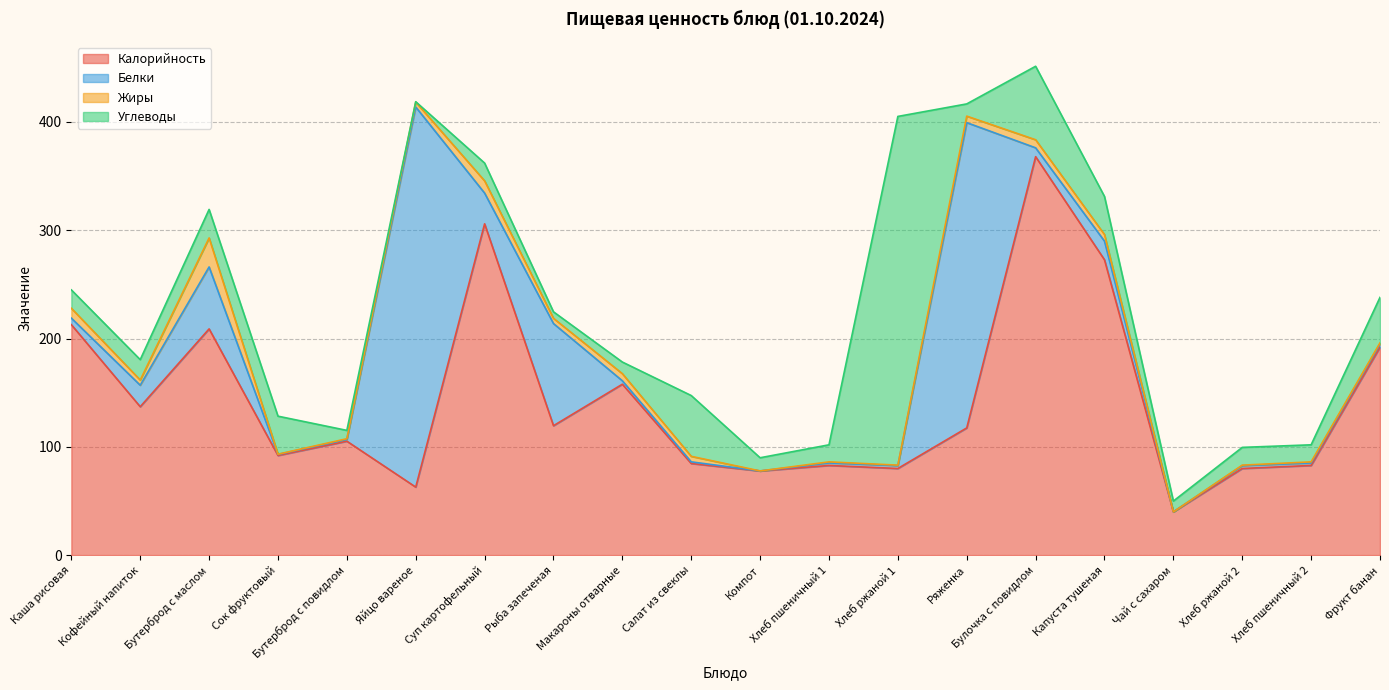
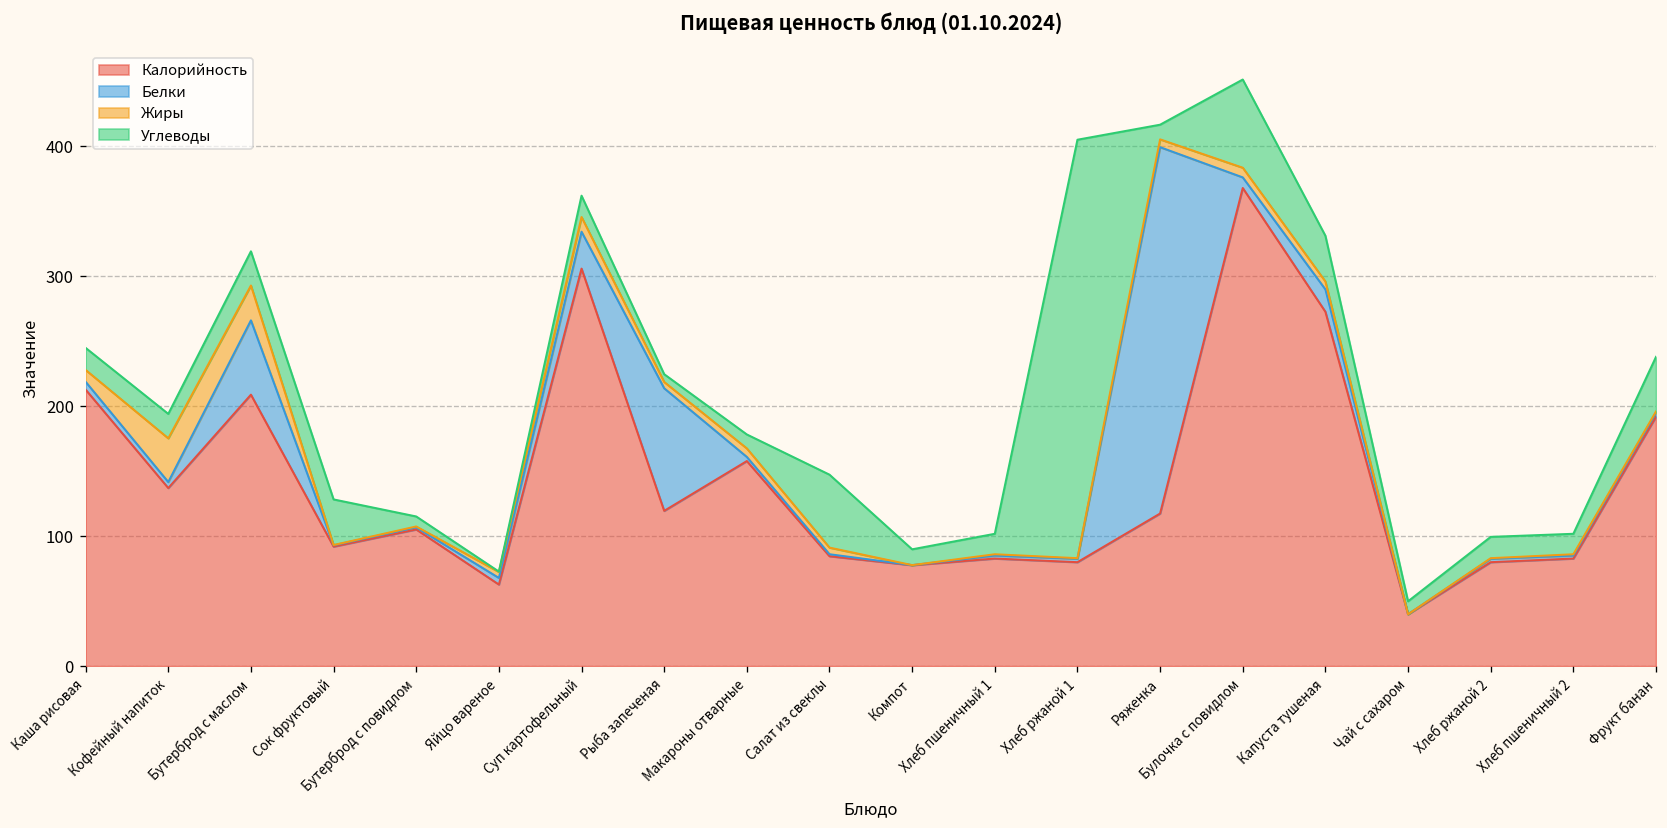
  {
    "Калорийность": {
      "Каша рисовая": 213,
      "Кофейный напиток": 137,
      "Бутерброд с маслом": 209,
      "Яйцо вареное": 63,
      "Суп картофельный": 306,
      "Рыба запеченая": 119,
      "Макароны отварные": 158,
      "Хлеб ржаной 1": 80,
      "Ряженка": 117,
      "Булочка с повидлом": 368,
      "Капуста тушеная": 273,
      "Хлеб ржаной 2": 80,
      "Фрукт банан": 192
    },
    "Белки": {
      "Каша рисовая": 6,
-     "Кофейный напиток": 20,
+     "Кофейный напиток": 5,
      "Бутерброд с маслом": 57,
-     "Яйцо вареное": 351,
+     "Яйцо вареное": 5,
      "Суп картофельный": 28,
      "Рыба запеченая": 94,
      "Макароны отварные": 3,
      "Ряженка": 282,
      "Булочка с повидлом": 8,
      "Капуста тушеная": 17
    },
    "Жиры": {
      "Каша рисовая": 9,
-     "Кофейный напиток": 5,
+     "Кофейный напиток": 34,
      "Бутерброд с маслом": 27,
      "Суп картофельный": 11,
      "Рыба запеченая": 5,
      "Макароны отварные": 7,
      "Салат из свеклы": 5,
      "Ряженка": 6,
      "Булочка с повидлом": 7,
      "Капуста тушеная": 6
    },
    "Углеводы": {
      "Каша рисовая": 17,
      "Кофейный напиток": 19,
      "Бутерброд с маслом": 26,
      "Сок фруктовый": 35,
      "Бутерброд с повидлом": 8,
      "Суп картофельный": 16,
      "Рыба запеченая": 6,
      "Макароны отварные": 11,
      "Салат из свеклы": 56,
      "Компот": 12,
      "Хлеб пшеничный 1": 16,
      "Хлеб ржаной 1": 322,
      "Ряженка": 11,
      "Булочка с повидлом": 68,
      "Капуста тушеная": 35,
      "Чай с сахаром": 10,
      "Хлеб ржаной 2": 16,
      "Хлеб пшеничный 2": 16,
      "Фрукт банан": 42
    }
  }
